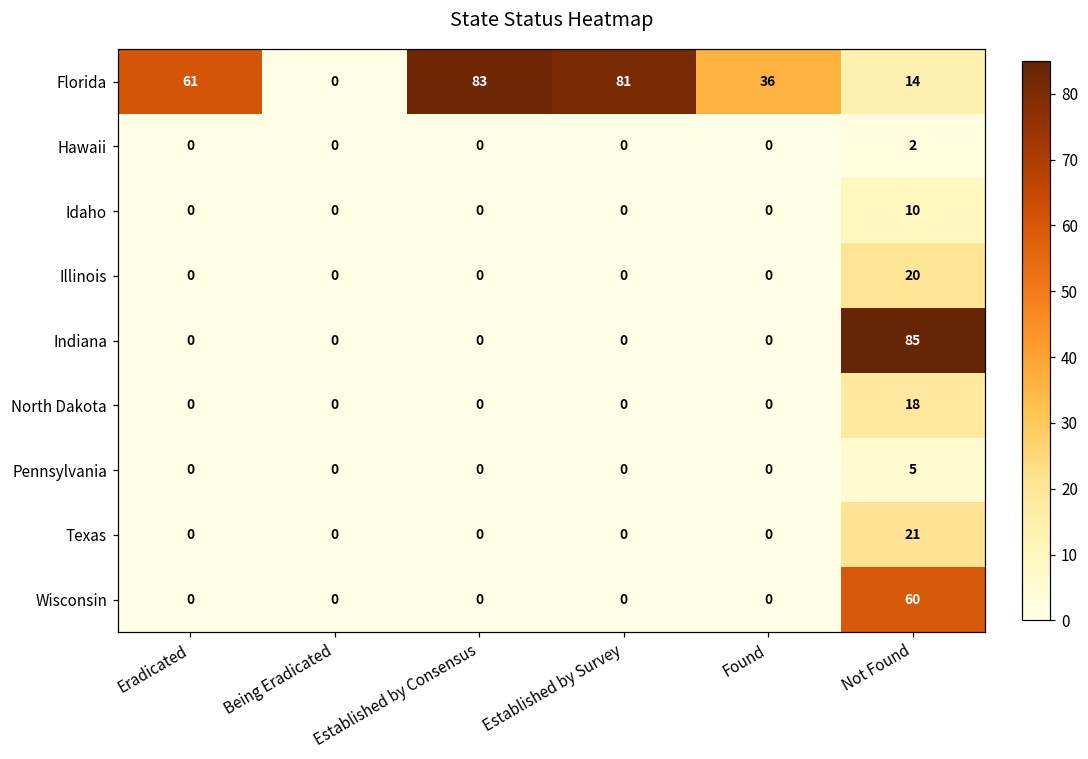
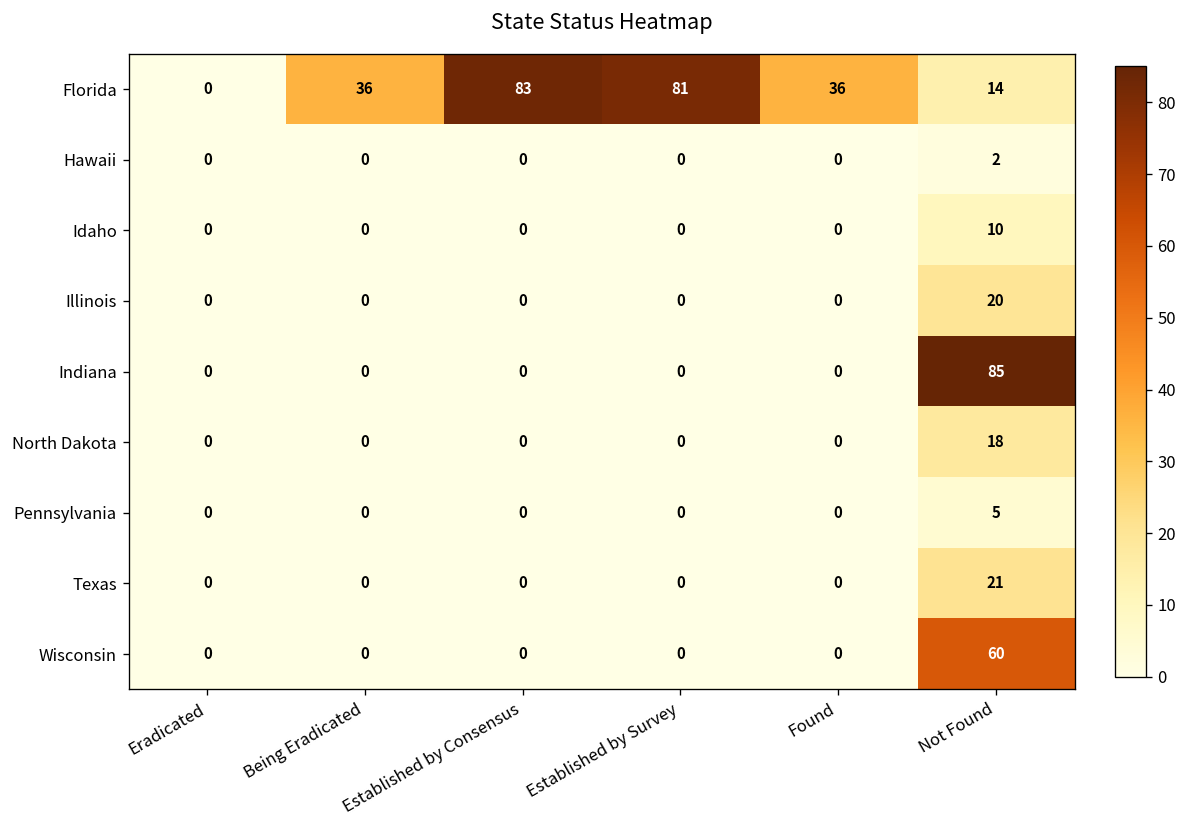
  {
    "Florida": {
-     "Eradicated": 61,
-     "Being Eradicated": 0,
+     "Eradicated": 0,
+     "Being Eradicated": 36,
      "Established by Consensus": 83,
      "Established by Survey": 81,
      "Found": 36,
      "Not Found": 14
    },
    "Hawaii": {
      "Eradicated": 0,
      "Being Eradicated": 0,
      "Established by Consensus": 0,
      "Established by Survey": 0,
      "Found": 0,
      "Not Found": 2
    },
    "Idaho": {
      "Eradicated": 0,
      "Being Eradicated": 0,
      "Established by Consensus": 0,
      "Established by Survey": 0,
      "Found": 0,
      "Not Found": 10
    },
    "Illinois": {
      "Eradicated": 0,
      "Being Eradicated": 0,
      "Established by Consensus": 0,
      "Established by Survey": 0,
      "Found": 0,
      "Not Found": 20
    },
    "Indiana": {
      "Eradicated": 0,
      "Being Eradicated": 0,
      "Established by Consensus": 0,
      "Established by Survey": 0,
      "Found": 0,
      "Not Found": 85
    },
    "North Dakota": {
      "Eradicated": 0,
      "Being Eradicated": 0,
      "Established by Consensus": 0,
      "Established by Survey": 0,
      "Found": 0,
      "Not Found": 18
    },
    "Pennsylvania": {
      "Eradicated": 0,
      "Being Eradicated": 0,
      "Established by Consensus": 0,
      "Established by Survey": 0,
      "Found": 0,
      "Not Found": 5
    },
    "Texas": {
      "Eradicated": 0,
      "Being Eradicated": 0,
      "Established by Consensus": 0,
      "Established by Survey": 0,
      "Found": 0,
      "Not Found": 21
    },
    "Wisconsin": {
      "Eradicated": 0,
      "Being Eradicated": 0,
      "Established by Consensus": 0,
      "Established by Survey": 0,
      "Found": 0,
      "Not Found": 60
    }
  }
